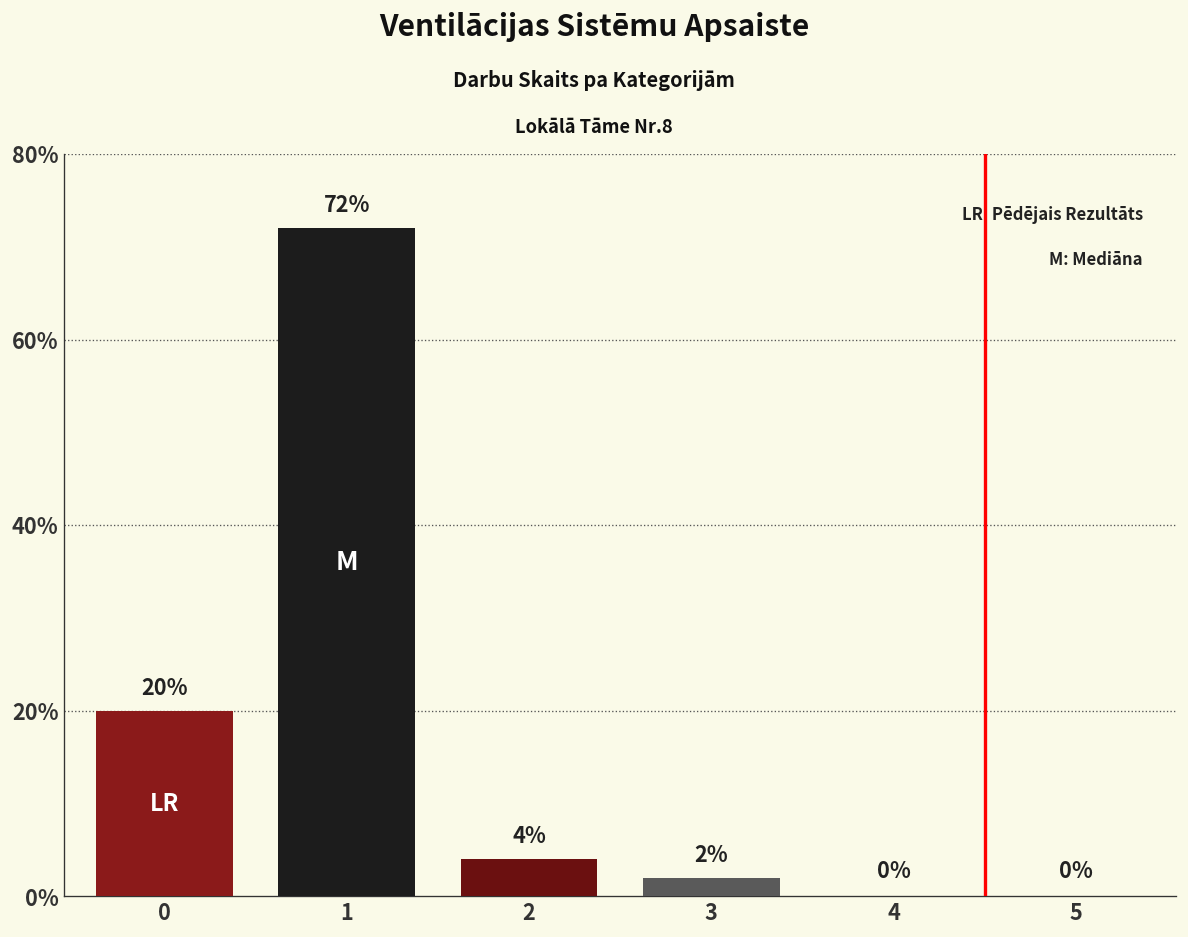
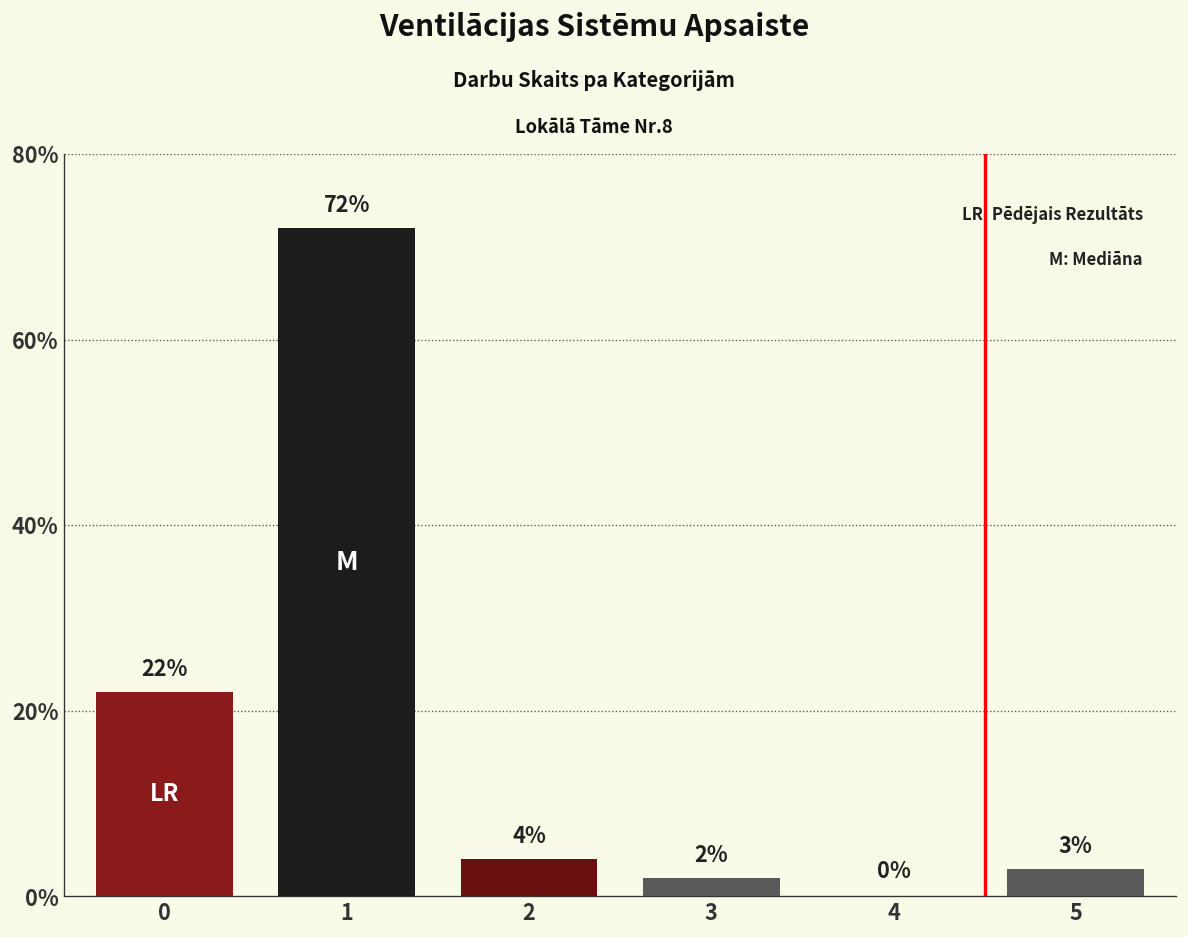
  {
-   "0": "20%",
+   "0": "22%",
    "1": "72%",
    "2": "4%",
    "3": "2%",
    "4": "0%",
-   "5": "0%"
+   "5": "3%"
  }
